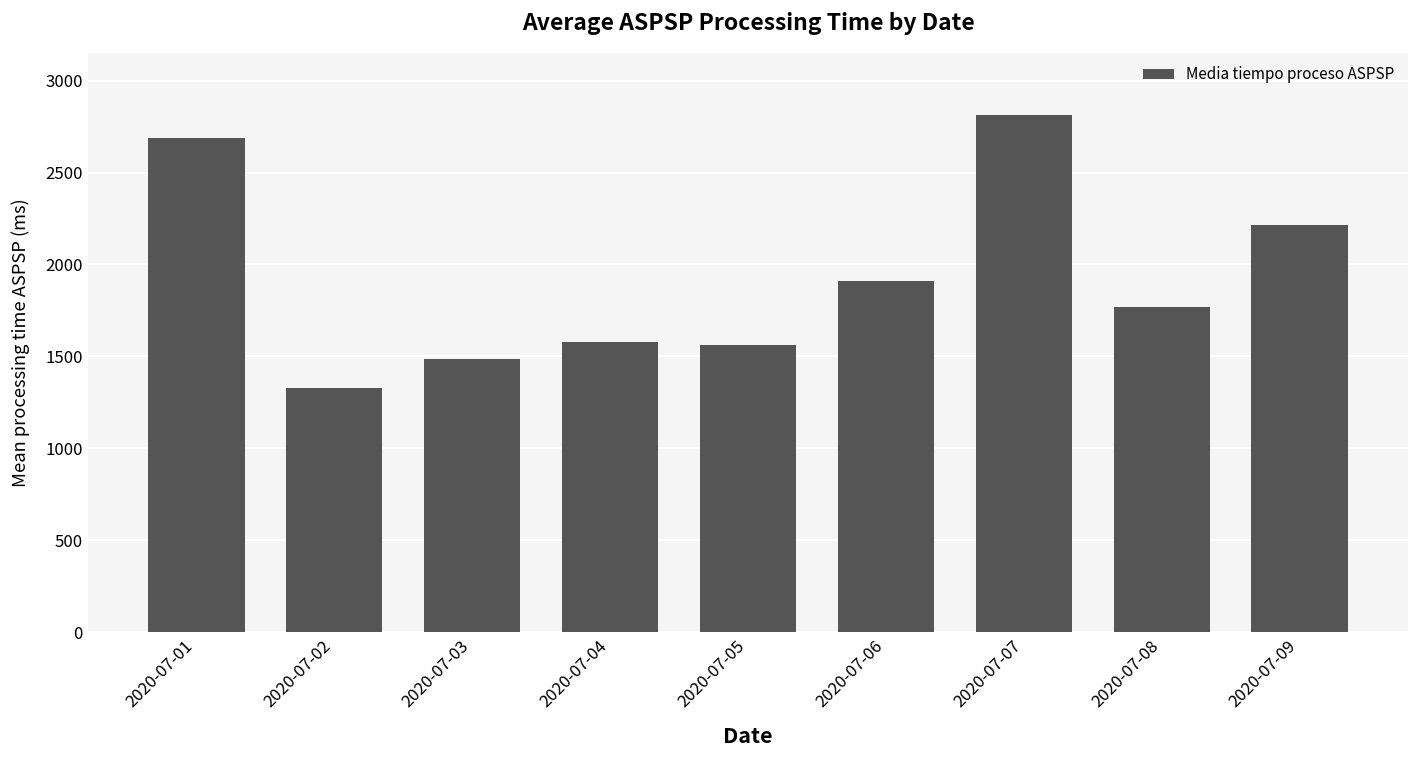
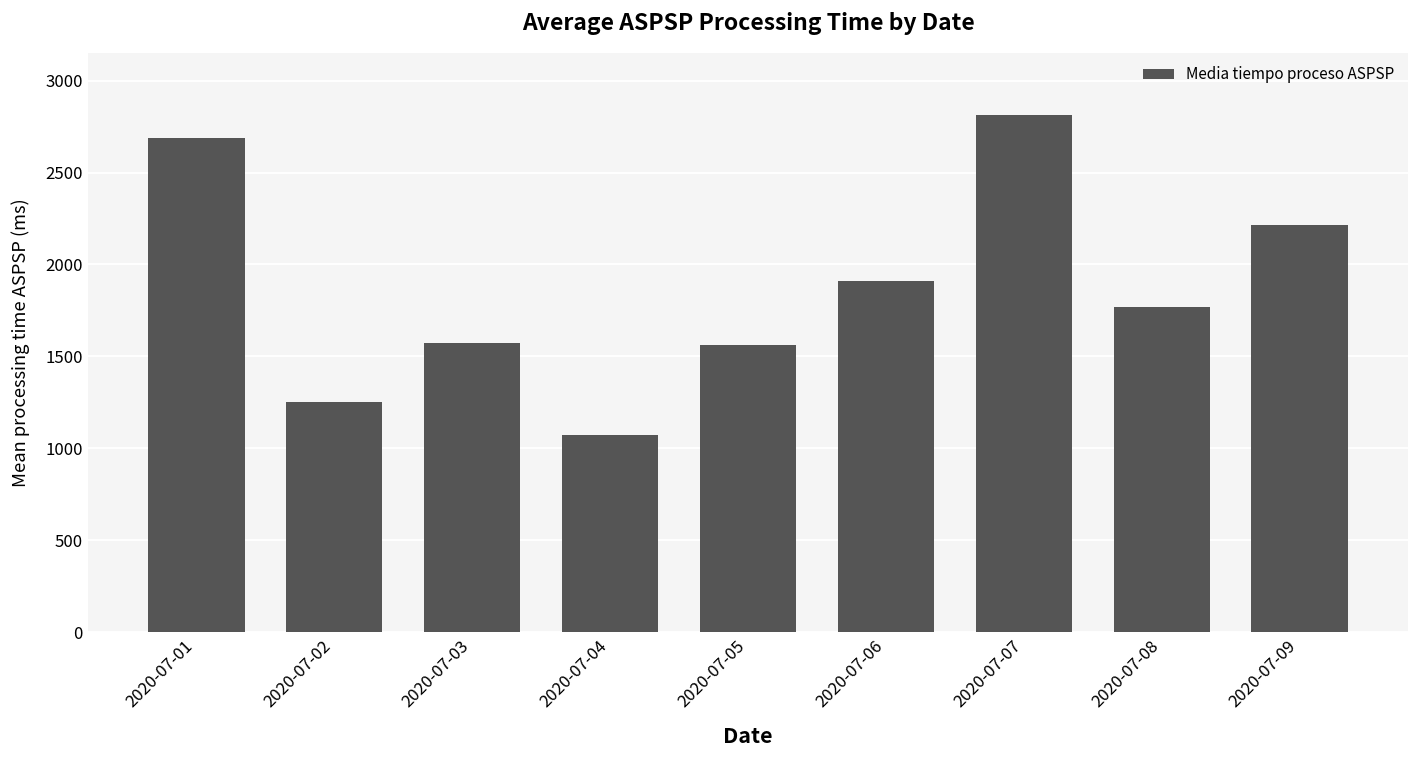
  {
    "2020-07-01": 2690,
-   "2020-07-02": 1330,
-   "2020-07-03": 1480,
-   "2020-07-04": 1580,
+   "2020-07-02": 1250,
+   "2020-07-03": 1570,
+   "2020-07-04": 1070,
    "2020-07-05": 1560,
    "2020-07-06": 1910,
    "2020-07-07": 2810,
    "2020-07-08": 1770,
    "2020-07-09": 2220
  }
